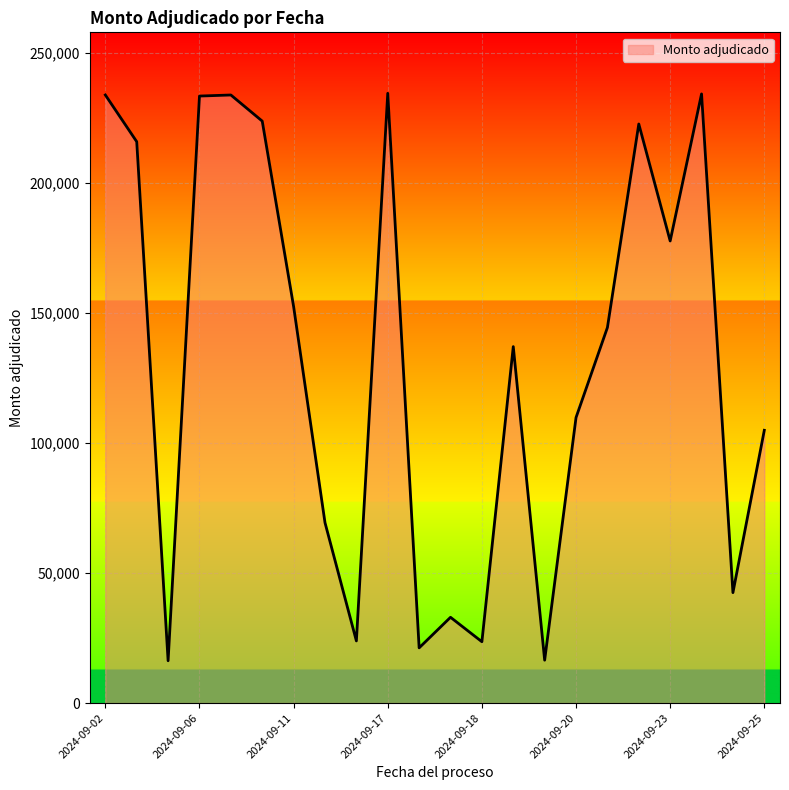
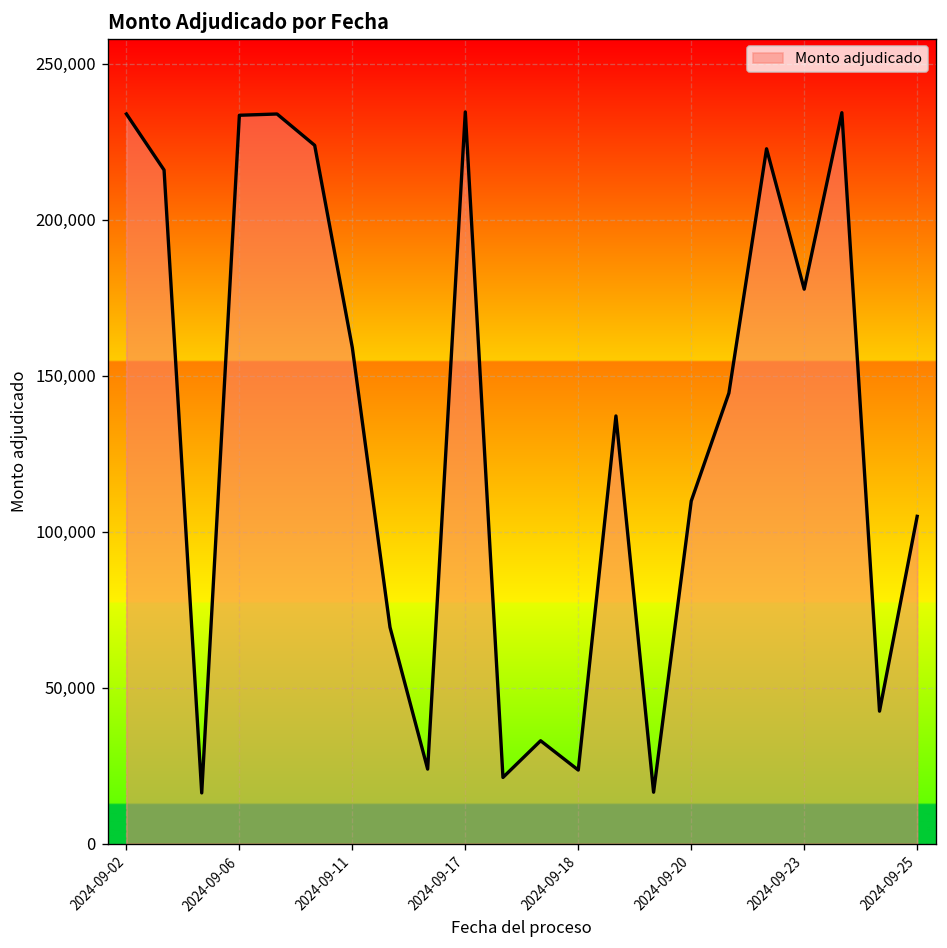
  {
    "2024-09-02": "234,000",
-   "2024-09-11": "153,000",
+   "2024-09-11": "159,000",
    "2024-09-17": "235,000",
    "2024-09-20": "110,000"
  }
